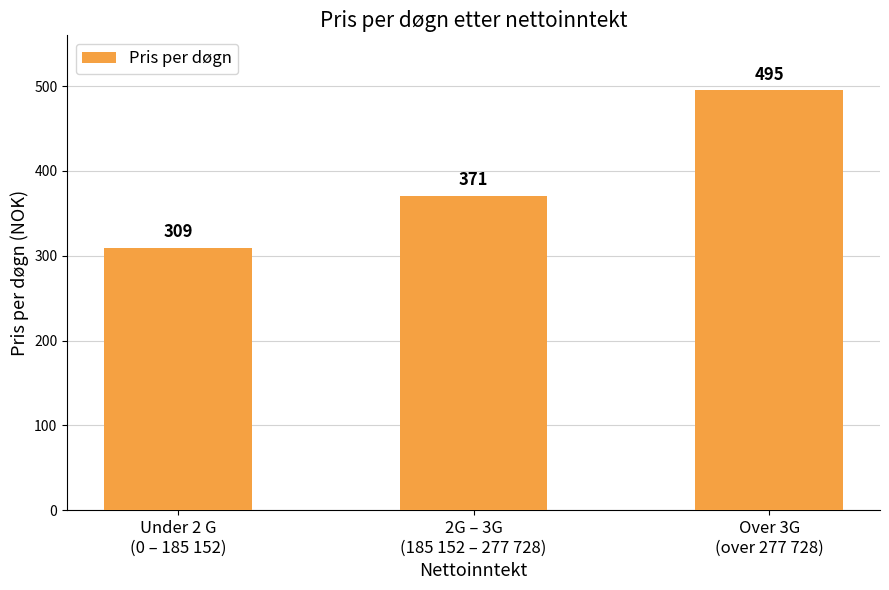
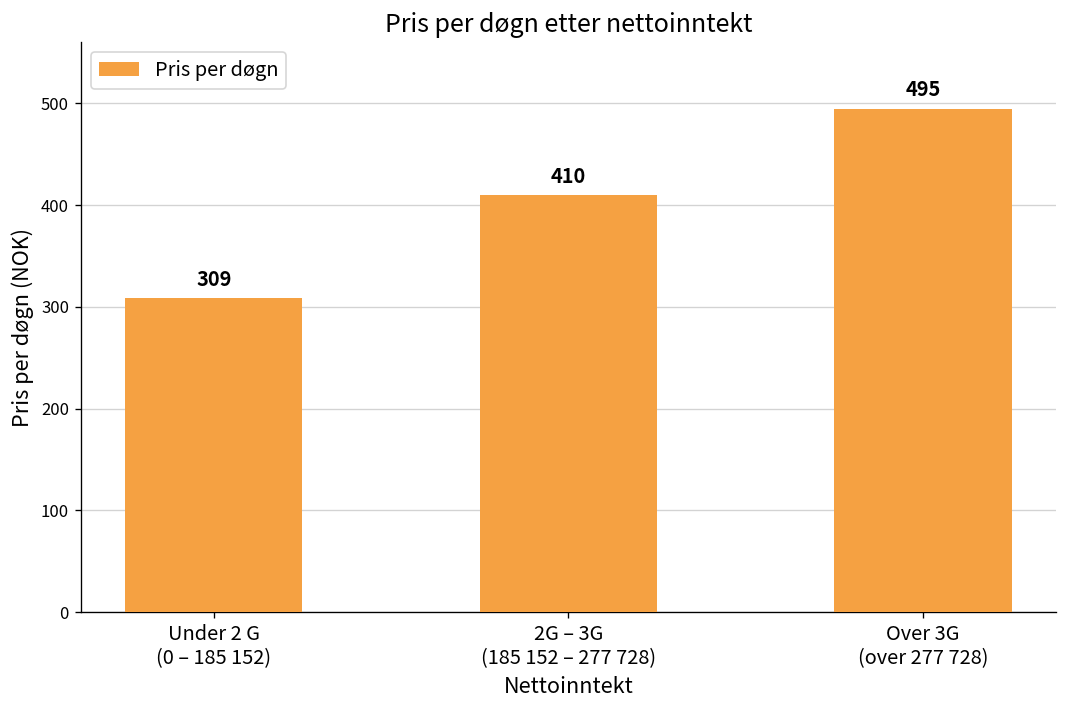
  {
    "Under 2 G (0 – 185 152)": 309,
-   "2G – 3G (185 152 – 277 728)": 371,
+   "2G – 3G (185 152 – 277 728)": 410,
    "Over 3G (over 277 728)": 495
  }
